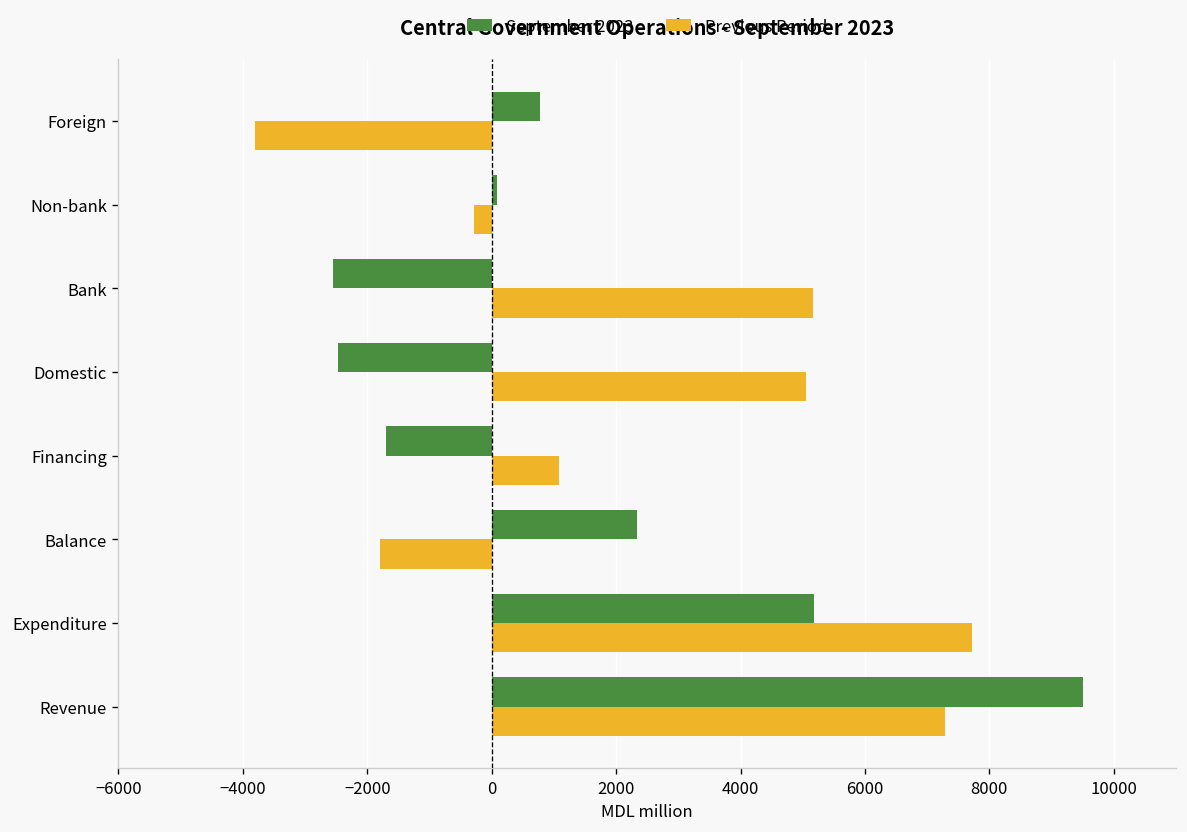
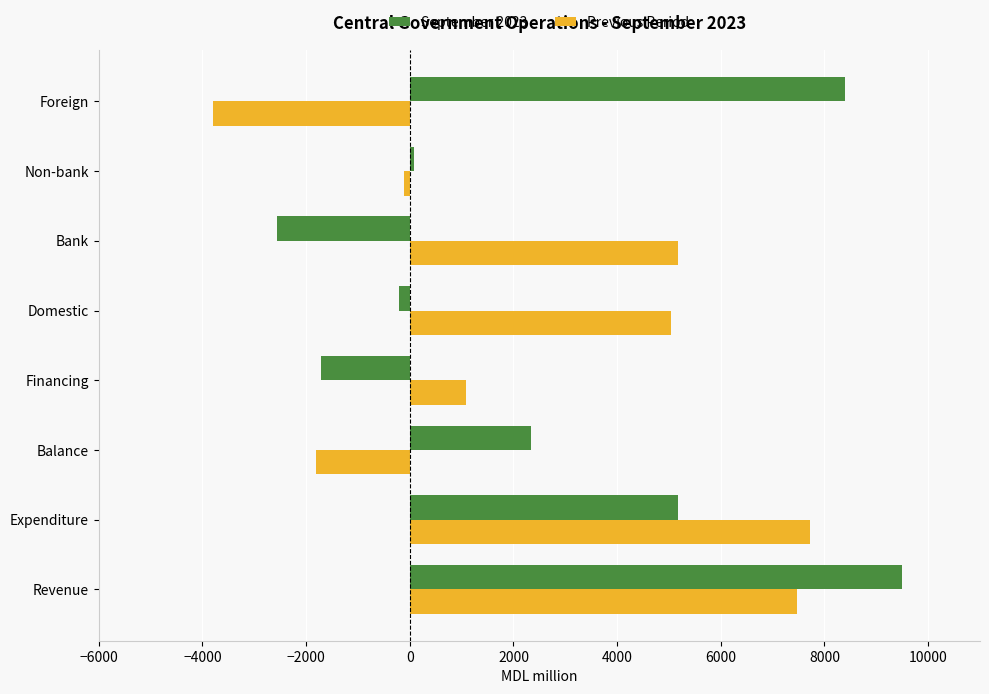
  {
    "September 2023": {
-     "Foreign": 800,
+     "Foreign": 8400,
      "Non-bank": 100,
      "Bank": -2600,
-     "Domestic": -2500,
+     "Domestic": -200,
      "Financing": -1700,
      "Balance": 2300,
      "Expenditure": 5200,
      "Revenue": 9500
    },
    "Previous Period": {
      "Foreign": -3800,
-     "Non-bank": -300,
+     "Non-bank": -100,
      "Bank": 5200,
      "Domestic": 5000,
      "Financing": 1100,
      "Balance": -1800,
      "Expenditure": 7700,
-     "Revenue": 7300
+     "Revenue": 7500
    }
  }
